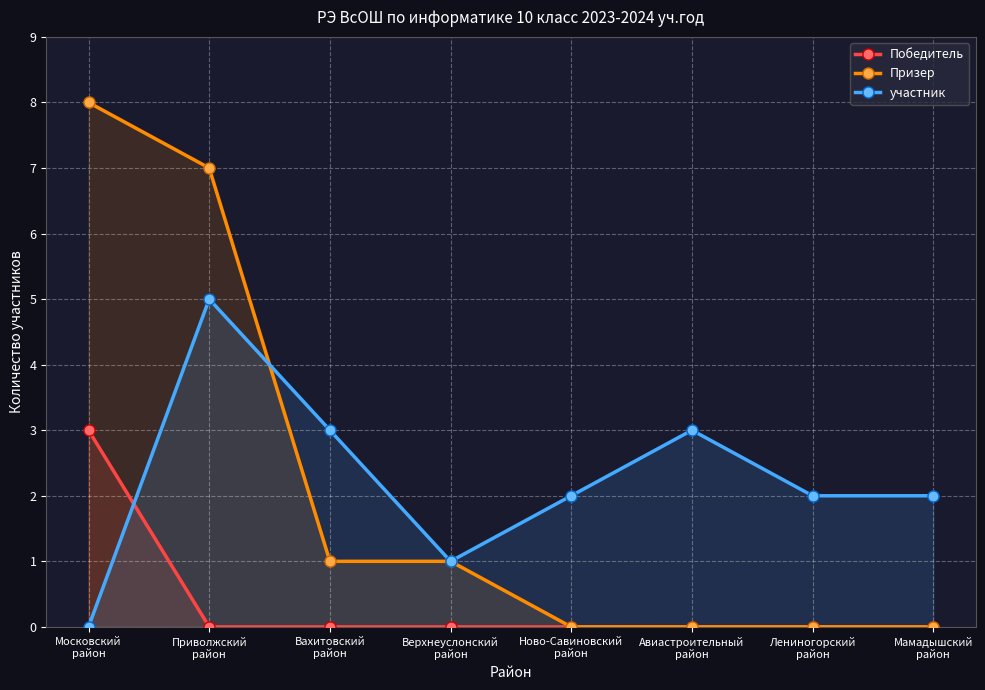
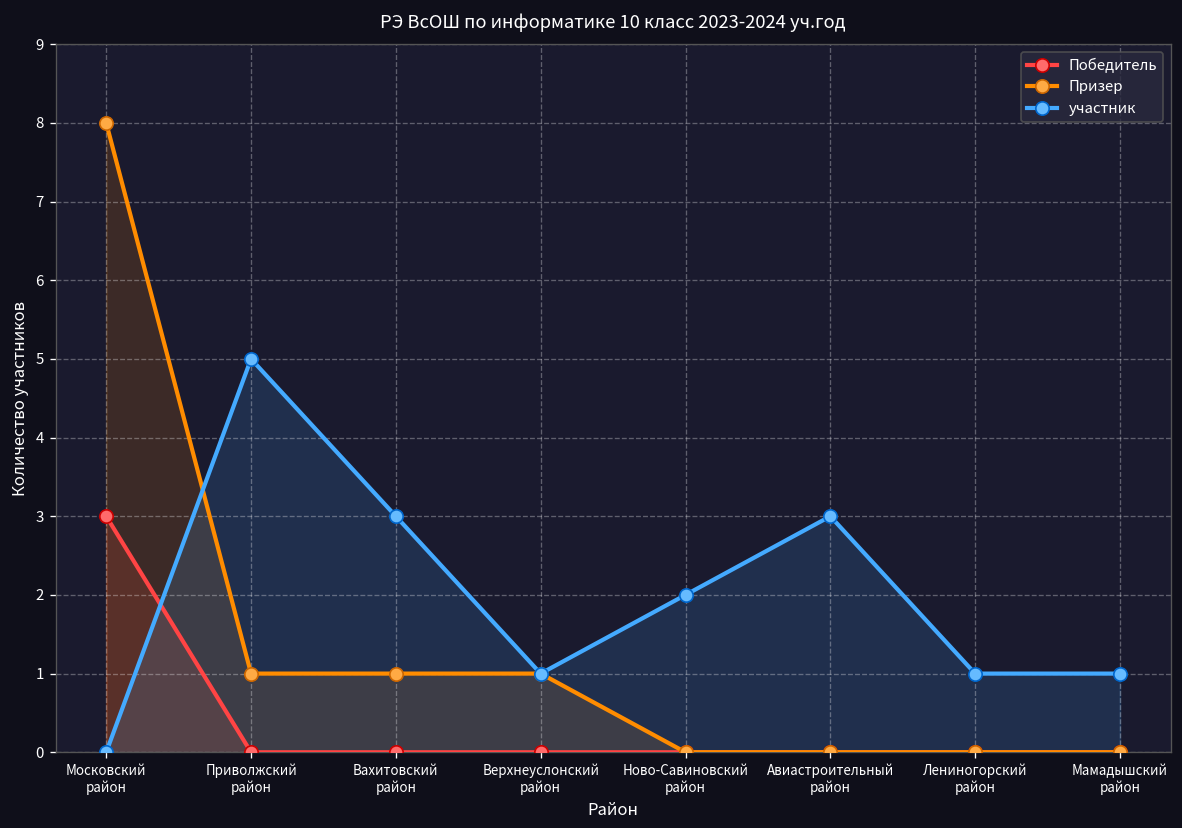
  {
    "Победитель": {
      "Московский район": 3,
      "Приволжский район": 0,
      "Вахитовский район": 0,
      "Верхнеуслонский район": 0
    },
    "Призер": {
      "Московский район": 8,
-     "Приволжский район": 7,
+     "Приволжский район": 1,
      "Вахитовский район": 1
    },
    "участник": {
      "Московский район": 0,
      "Приволжский район": 5,
      "Вахитовский район": 3,
      "Ново-Савиновский район": 2,
      "Авиастроительный район": 3,
-     "Лениногорский район": 2,
-     "Мамадышский район": 2
+     "Лениногорский район": 1,
+     "Мамадышский район": 1
    }
  }
